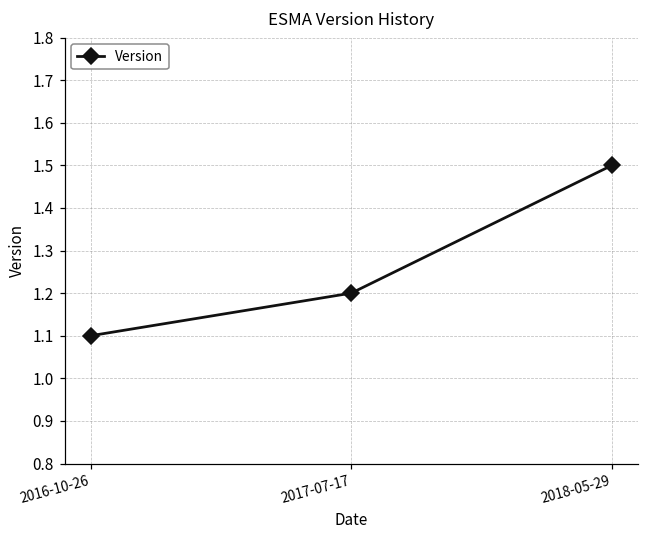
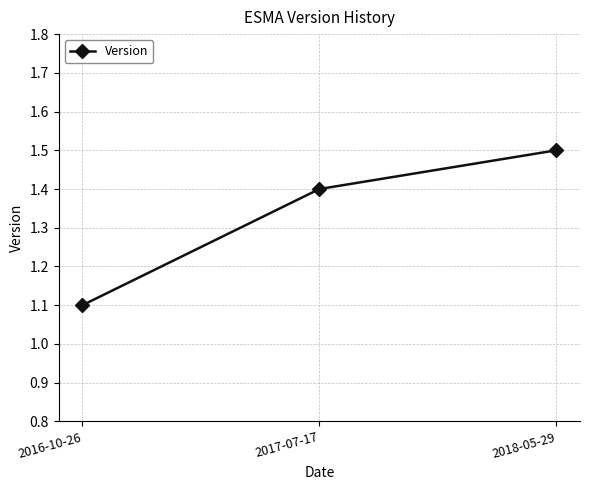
  {
    "2016-10-26": 1.1,
-   "2017-07-17": 1.2,
+   "2017-07-17": 1.4,
    "2018-05-29": 1.5
  }
